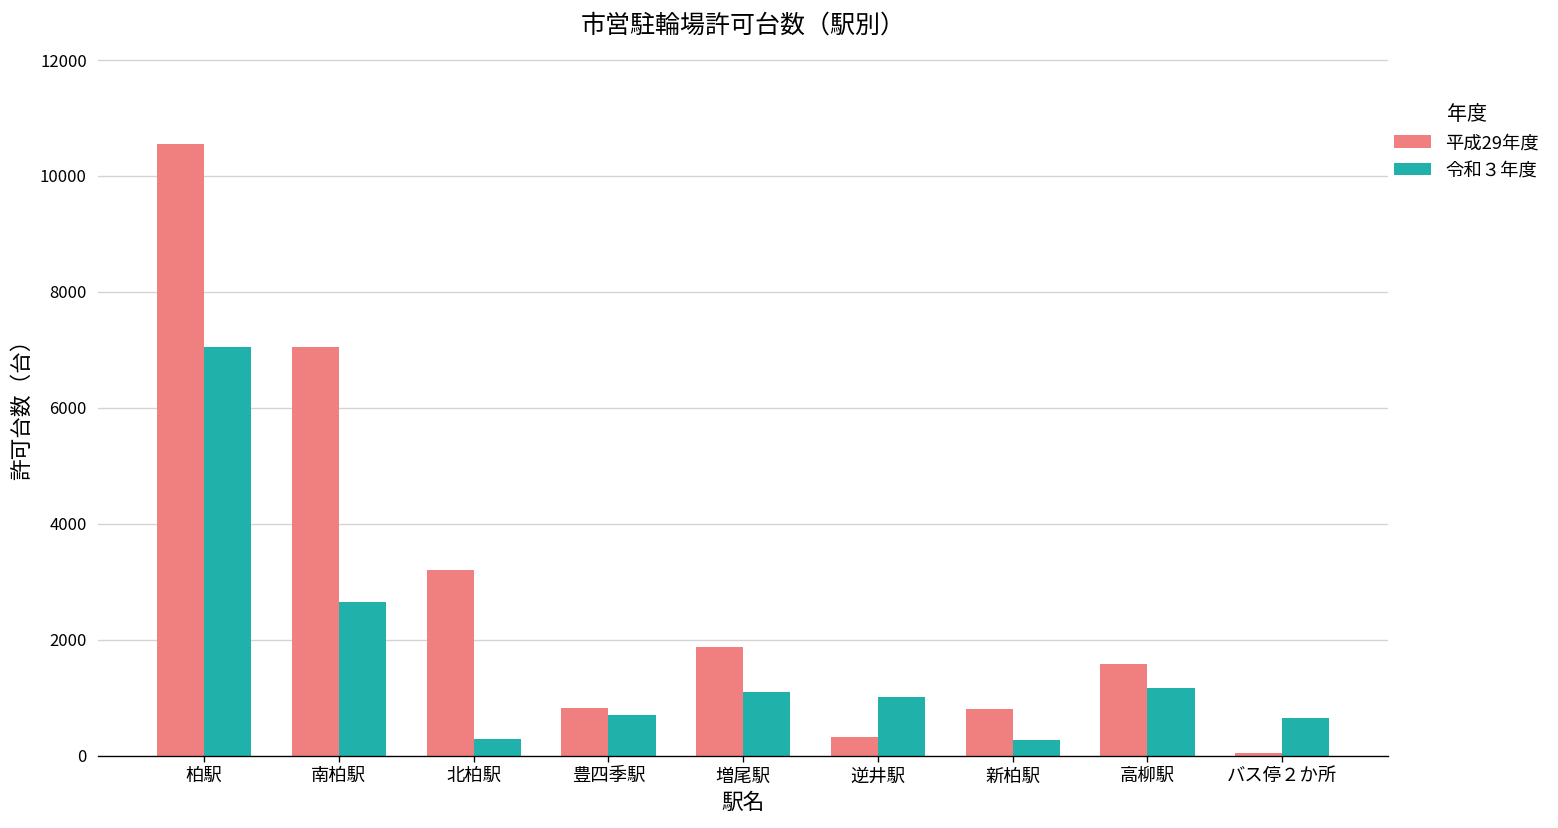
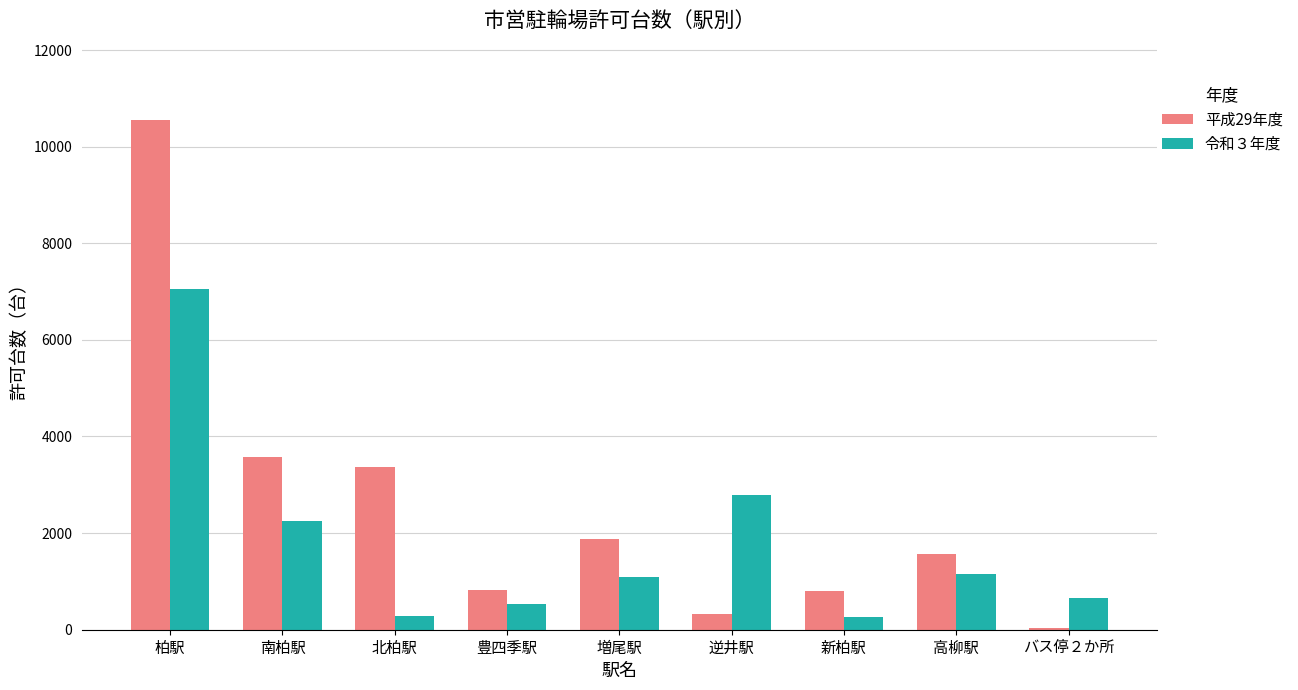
  {
    "平成29年度": {
      "柏駅": 10500,
-     "南柏駅": 7100,
-     "北柏駅": 3200,
+     "南柏駅": 3600,
+     "北柏駅": 3400,
      "豊四季駅": 800,
      "増尾駅": 1900,
      "逆井駅": 300,
      "新柏駅": 800,
      "高柳駅": 1600
    },
    "令和３年度": {
      "柏駅": 7000,
-     "南柏駅": 2700,
+     "南柏駅": 2300,
      "北柏駅": 300,
-     "豊四季駅": 700,
+     "豊四季駅": 500,
      "増尾駅": 1100,
-     "逆井駅": 1000,
+     "逆井駅": 2800,
      "新柏駅": 300,
      "高柳駅": 1200,
      "バス停２か所": 700
    }
  }
